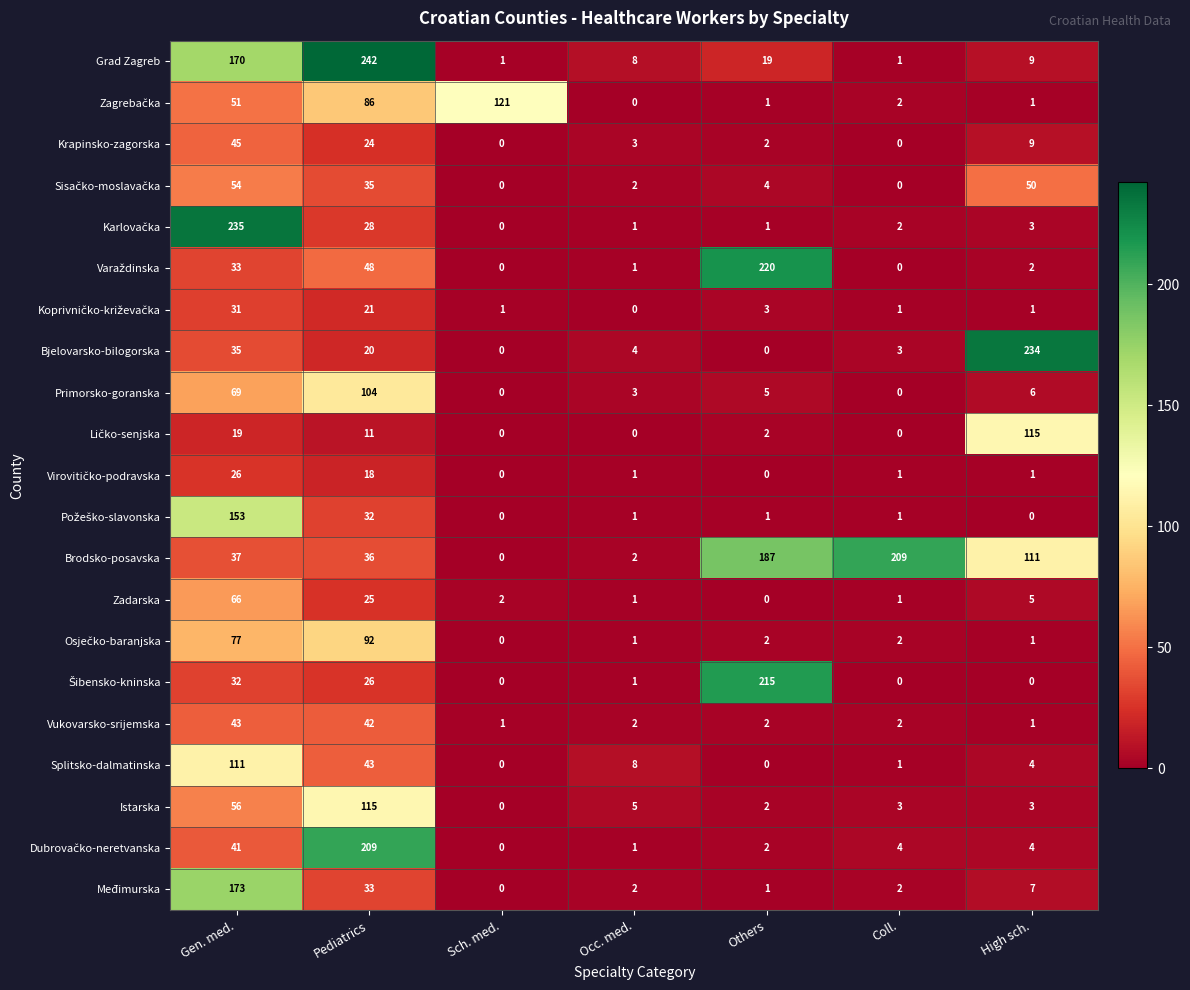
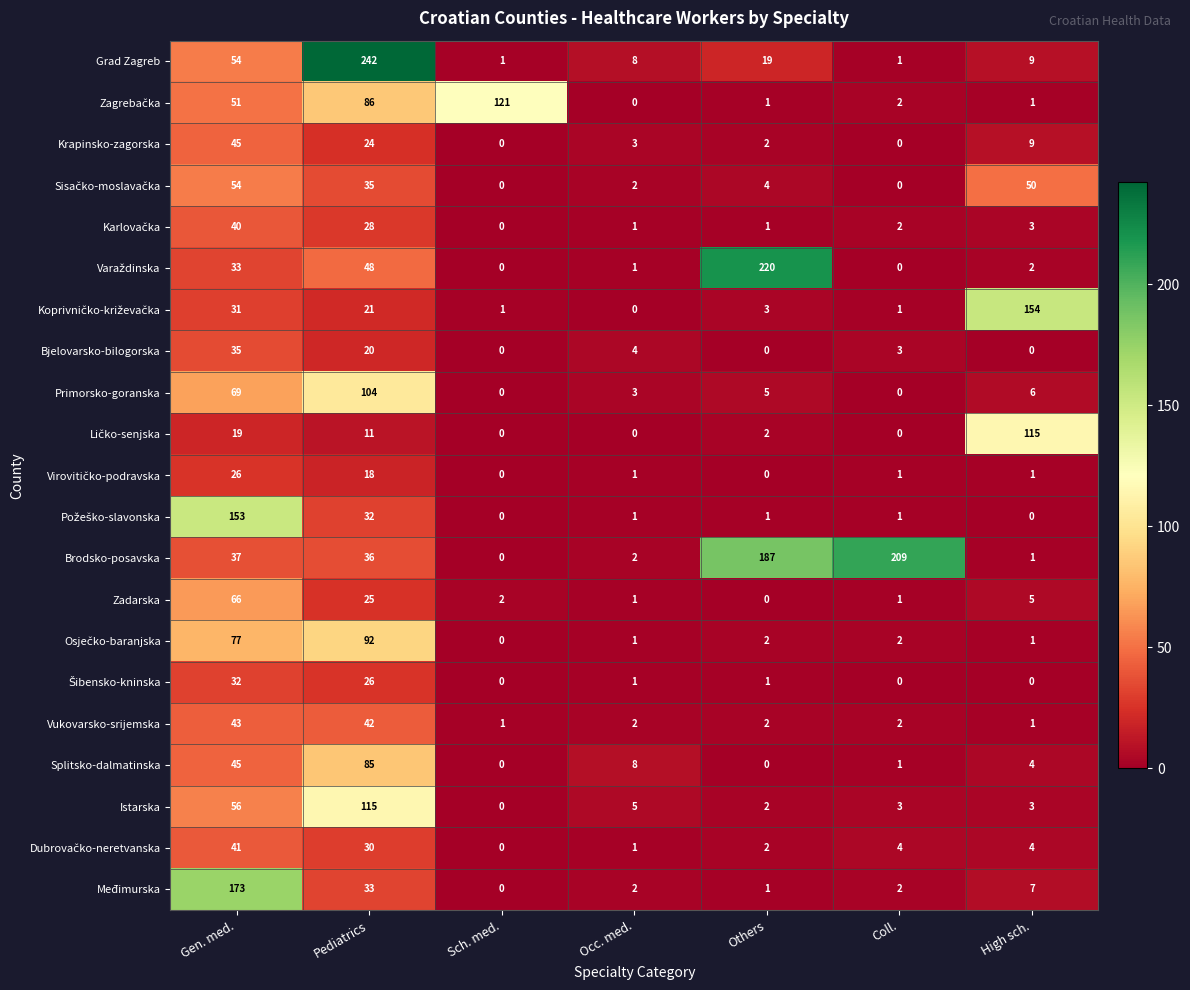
  {
    "Grad Zagreb": {
-     "Gen. med.": 170,
+     "Gen. med.": 54,
      "Pediatrics": 242,
      "Sch. med.": 1,
      "Occ. med.": 8,
      "Others": 19,
      "Coll.": 1,
      "High sch.": 9
    },
    "Zagrebačka": {
      "Gen. med.": 51,
      "Pediatrics": 86,
      "Sch. med.": 121,
      "Occ. med.": 0,
      "Others": 1,
      "Coll.": 2,
      "High sch.": 1
    },
    "Krapinsko-zagorska": {
      "Gen. med.": 45,
      "Pediatrics": 24,
      "Sch. med.": 0,
      "Occ. med.": 3,
      "Others": 2,
      "Coll.": 0,
      "High sch.": 9
    },
    "Sisačko-moslavačka": {
      "Gen. med.": 54,
      "Pediatrics": 35,
      "Sch. med.": 0,
      "Occ. med.": 2,
      "Others": 4,
      "Coll.": 0,
      "High sch.": 50
    },
    "Karlovačka": {
-     "Gen. med.": 235,
+     "Gen. med.": 40,
      "Pediatrics": 28,
      "Sch. med.": 0,
      "Occ. med.": 1,
      "Others": 1,
      "Coll.": 2,
      "High sch.": 3
    },
    "Varaždinska": {
      "Gen. med.": 33,
      "Pediatrics": 48,
      "Sch. med.": 0,
      "Occ. med.": 1,
      "Others": 220,
      "Coll.": 0,
      "High sch.": 2
    },
    "Koprivničko-križevačka": {
      "Gen. med.": 31,
      "Pediatrics": 21,
      "Sch. med.": 1,
      "Occ. med.": 0,
      "Others": 3,
      "Coll.": 1,
-     "High sch.": 1
+     "High sch.": 154
    },
    "Bjelovarsko-bilogorska": {
      "Gen. med.": 35,
      "Pediatrics": 20,
      "Sch. med.": 0,
      "Occ. med.": 4,
      "Others": 0,
      "Coll.": 3,
-     "High sch.": 234
+     "High sch.": 0
    },
    "Primorsko-goranska": {
      "Gen. med.": 69,
      "Pediatrics": 104,
      "Sch. med.": 0,
      "Occ. med.": 3,
      "Others": 5,
      "Coll.": 0,
      "High sch.": 6
    },
    "Ličko-senjska": {
      "Gen. med.": 19,
      "Pediatrics": 11,
      "Sch. med.": 0,
      "Occ. med.": 0,
      "Others": 2,
      "Coll.": 0,
      "High sch.": 115
    },
    "Virovitičko-podravska": {
      "Gen. med.": 26,
      "Pediatrics": 18,
      "Sch. med.": 0,
      "Occ. med.": 1,
      "Others": 0,
      "Coll.": 1,
      "High sch.": 1
    },
    "Požeško-slavonska": {
      "Gen. med.": 153,
      "Pediatrics": 32,
      "Sch. med.": 0,
      "Occ. med.": 1,
      "Others": 1,
      "Coll.": 1,
      "High sch.": 0
    },
    "Brodsko-posavska": {
      "Gen. med.": 37,
      "Pediatrics": 36,
      "Sch. med.": 0,
      "Occ. med.": 2,
      "Others": 187,
      "Coll.": 209,
-     "High sch.": 111
+     "High sch.": 1
    },
    "Zadarska": {
      "Gen. med.": 66,
      "Pediatrics": 25,
      "Sch. med.": 2,
      "Occ. med.": 1,
      "Others": 0,
      "Coll.": 1,
      "High sch.": 5
    },
    "Osječko-baranjska": {
      "Gen. med.": 77,
      "Pediatrics": 92,
      "Sch. med.": 0,
      "Occ. med.": 1,
      "Others": 2,
      "Coll.": 2,
      "High sch.": 1
    },
    "Šibensko-kninska": {
      "Gen. med.": 32,
      "Pediatrics": 26,
      "Sch. med.": 0,
      "Occ. med.": 1,
-     "Others": 215,
+     "Others": 1,
      "Coll.": 0,
      "High sch.": 0
    },
    "Vukovarsko-srijemska": {
      "Gen. med.": 43,
      "Pediatrics": 42,
      "Sch. med.": 1,
      "Occ. med.": 2,
      "Others": 2,
      "Coll.": 2,
      "High sch.": 1
    },
    "Splitsko-dalmatinska": {
-     "Gen. med.": 111,
-     "Pediatrics": 43,
+     "Gen. med.": 45,
+     "Pediatrics": 85,
      "Sch. med.": 0,
      "Occ. med.": 8,
      "Others": 0,
      "Coll.": 1,
      "High sch.": 4
    },
    "Istarska": {
      "Gen. med.": 56,
      "Pediatrics": 115,
      "Sch. med.": 0,
      "Occ. med.": 5,
      "Others": 2,
      "Coll.": 3,
      "High sch.": 3
    },
    "Dubrovačko-neretvanska": {
      "Gen. med.": 41,
-     "Pediatrics": 209,
+     "Pediatrics": 30,
      "Sch. med.": 0,
      "Occ. med.": 1,
      "Others": 2,
      "Coll.": 4,
      "High sch.": 4
    },
    "Međimurska": {
      "Gen. med.": 173,
      "Pediatrics": 33,
      "Sch. med.": 0,
      "Occ. med.": 2,
      "Others": 1,
      "Coll.": 2,
      "High sch.": 7
    }
  }
